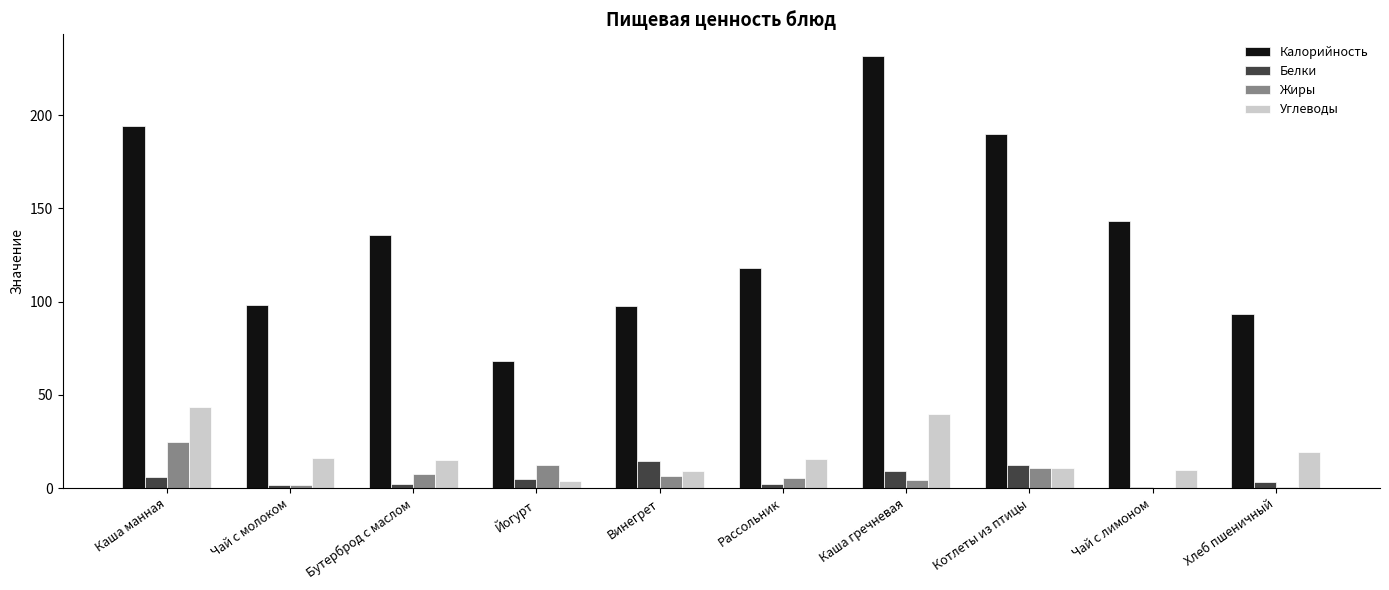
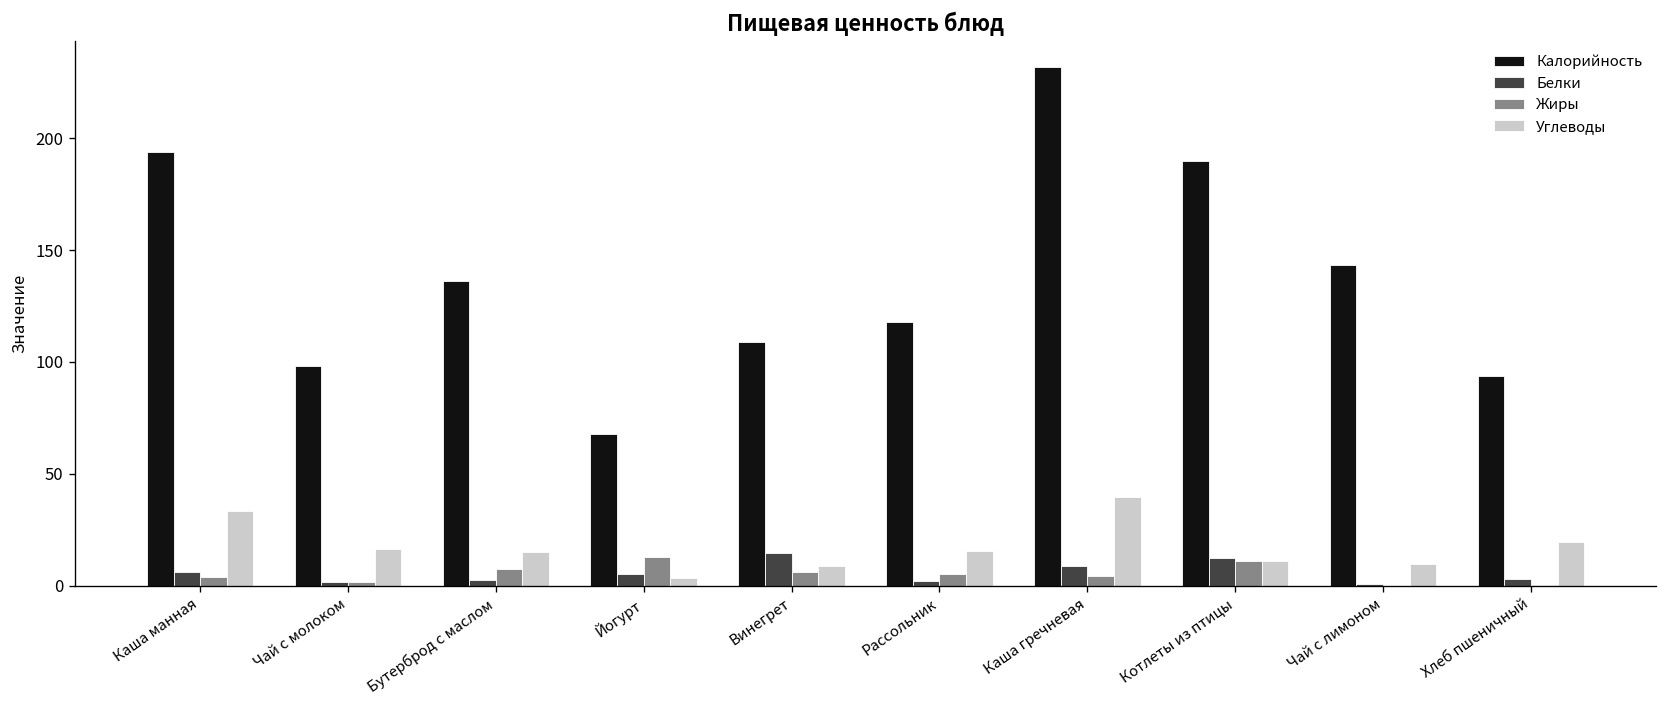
  {
    "Калорийность": {
      "Каша манная": 194,
      "Чай с молоком": 98,
      "Бутерброд с маслом": 136,
      "Йогурт": 68,
-     "Винегрет": 98,
+     "Винегрет": 109,
      "Рассольник": 118,
      "Каша гречневая": 232,
      "Котлеты из птицы": 190,
      "Чай с лимоном": 143,
      "Хлеб пшеничный": 94
    },
    "Белки": {
      "Каша манная": 6,
      "Чай с молоком": 2,
      "Бутерброд с маслом": 2,
      "Йогурт": 5,
      "Винегрет": 14,
      "Рассольник": 2,
      "Каша гречневая": 9,
      "Котлеты из птицы": 12,
      "Хлеб пшеничный": 3
    },
    "Жиры": {
-     "Каша манная": 25,
+     "Каша манная": 4,
      "Чай с молоком": 2,
      "Бутерброд с маслом": 7,
      "Йогурт": 13,
      "Винегрет": 6,
      "Рассольник": 5,
      "Каша гречневая": 4,
      "Котлеты из птицы": 11,
      "Чай с лимоном": 0
    },
    "Углеводы": {
-     "Каша манная": 43,
+     "Каша манная": 33,
      "Чай с молоком": 16,
      "Бутерброд с маслом": 15,
      "Йогурт": 4,
      "Винегрет": 9,
      "Рассольник": 16,
      "Каша гречневая": 40,
      "Котлеты из птицы": 11,
      "Чай с лимоном": 10,
      "Хлеб пшеничный": 19
    }
  }
